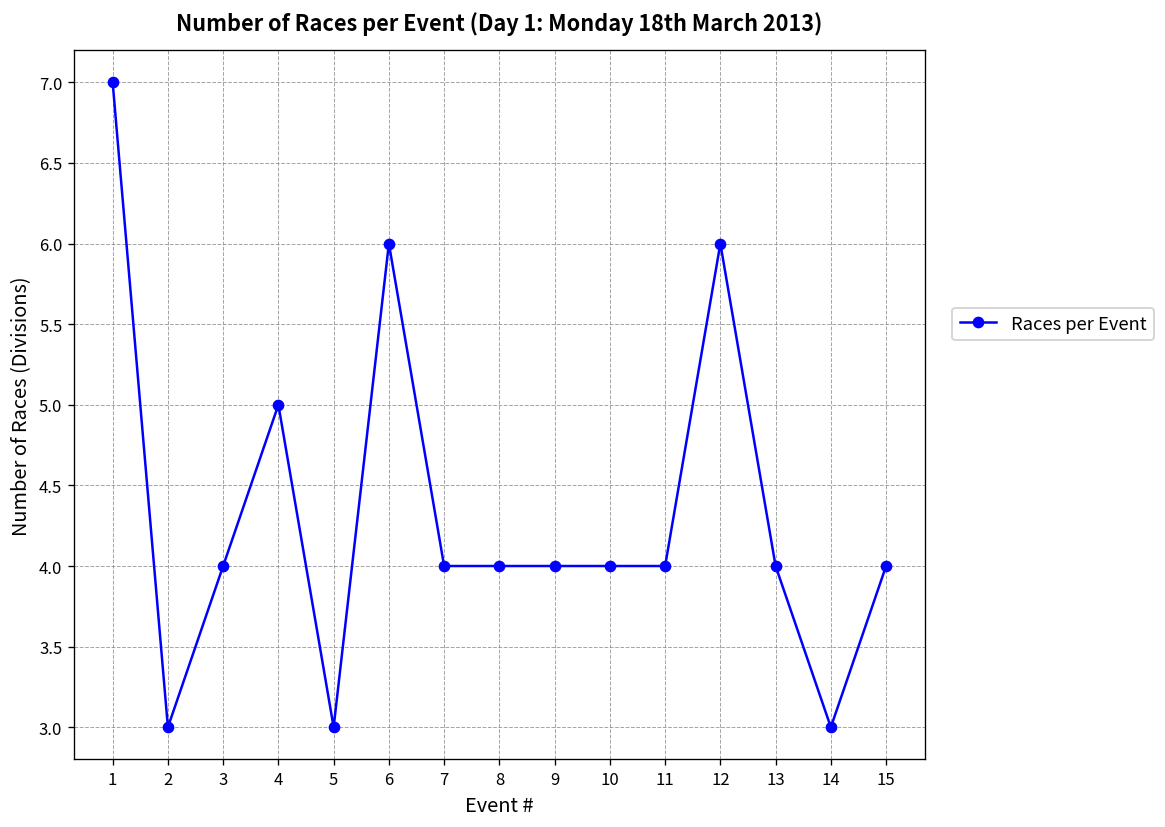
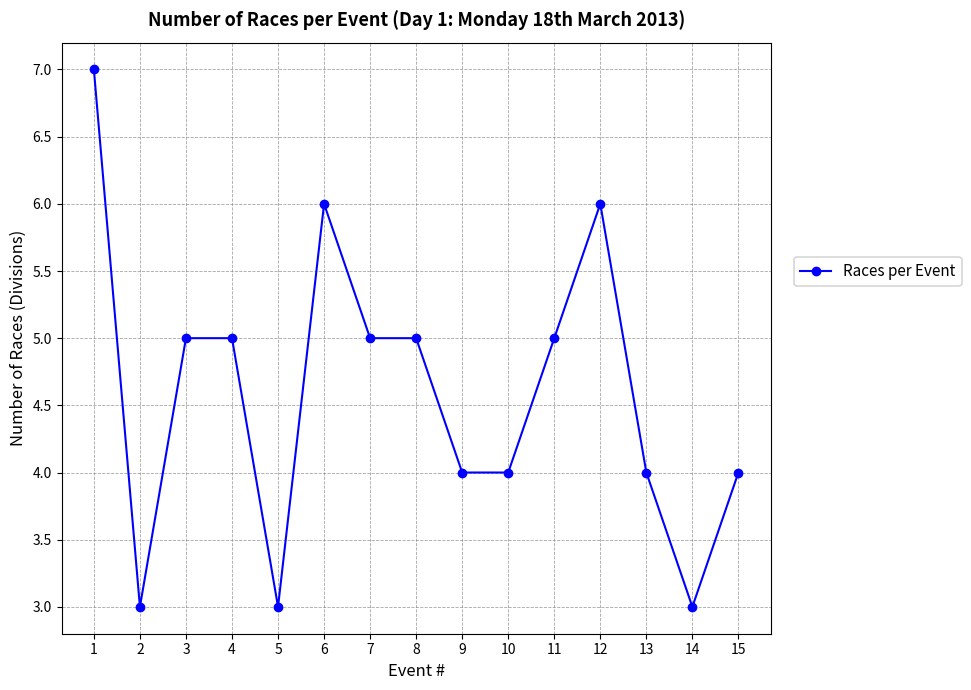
  {
    "1": 7,
    "2": 3,
-   "3": 4,
+   "3": 5,
    "4": 5,
    "5": 3,
    "6": 6,
-   "7": 4,
-   "8": 4,
+   "7": 5,
+   "8": 5,
    "9": 4,
    "10": 4,
-   "11": 4,
+   "11": 5,
    "12": 6,
    "13": 4,
    "14": 3,
    "15": 4
  }
